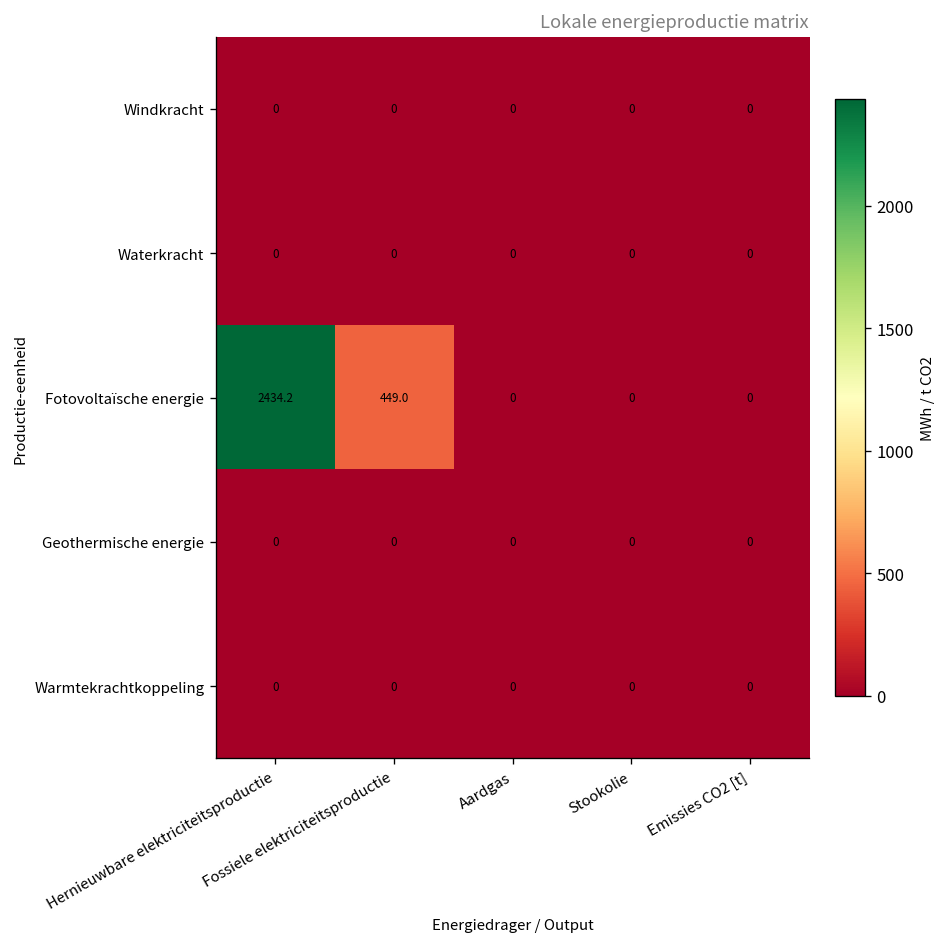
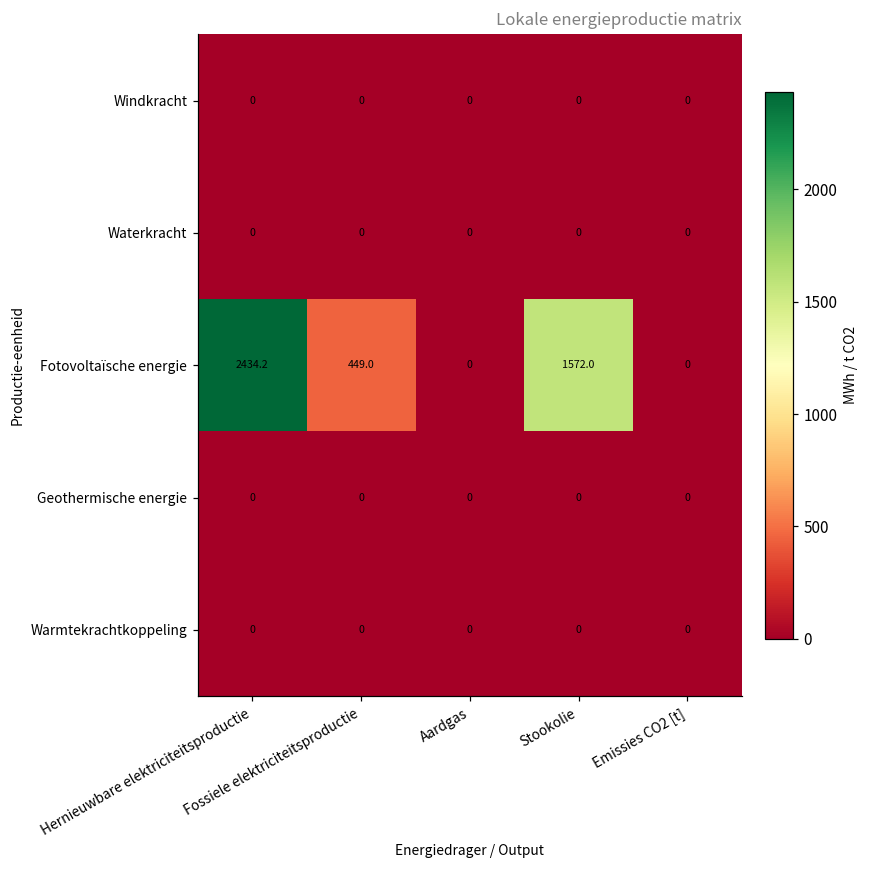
  {
    "Windkracht": {
      "Hernieuwbare elektriciteitsproductie": 0,
      "Fossiele elektriciteitsproductie": 0,
      "Aardgas": 0,
      "Stookolie": 0,
      "Emissies CO2 [t]": 0
    },
    "Waterkracht": {
      "Hernieuwbare elektriciteitsproductie": 0,
      "Fossiele elektriciteitsproductie": 0,
      "Aardgas": 0,
      "Stookolie": 0,
      "Emissies CO2 [t]": 0
    },
    "Fotovoltaïsche energie": {
      "Hernieuwbare elektriciteitsproductie": 2434.2,
      "Fossiele elektriciteitsproductie": 449.0,
      "Aardgas": 0,
-     "Stookolie": 0,
+     "Stookolie": 1572.0,
      "Emissies CO2 [t]": 0
    },
    "Geothermische energie": {
      "Hernieuwbare elektriciteitsproductie": 0,
      "Fossiele elektriciteitsproductie": 0,
      "Aardgas": 0,
      "Stookolie": 0,
      "Emissies CO2 [t]": 0
    },
    "Warmtekrachtkoppeling": {
      "Hernieuwbare elektriciteitsproductie": 0,
      "Fossiele elektriciteitsproductie": 0,
      "Aardgas": 0,
      "Stookolie": 0,
      "Emissies CO2 [t]": 0
    }
  }
